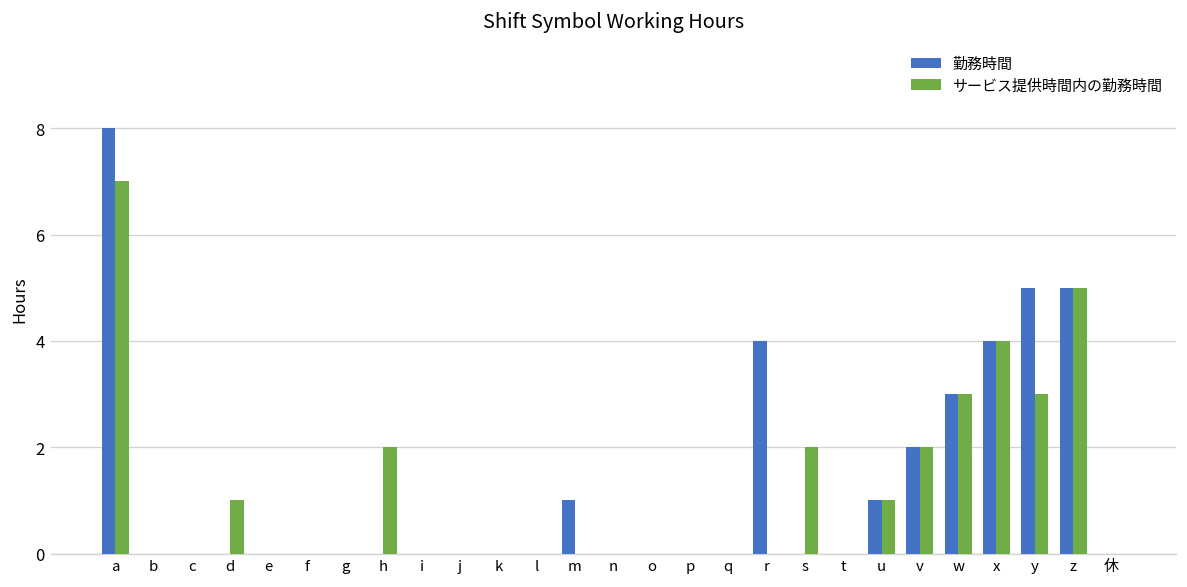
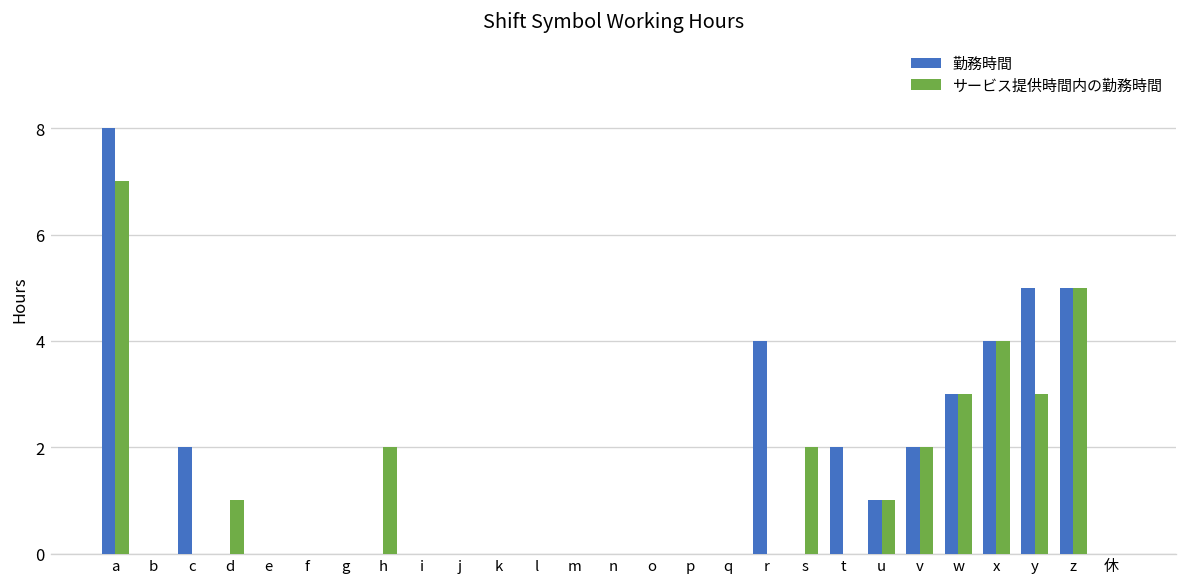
  {
    "勤務時間": {
      "a": 8,
      "b": 0,
-     "c": 0,
+     "c": 2,
      "d": 0,
      "e": 0,
      "f": 0,
      "g": 0,
      "h": 0,
      "i": 0,
      "j": 0,
      "k": 0,
      "l": 0,
-     "m": 1,
+     "m": 0,
      "n": 0,
      "o": 0,
      "p": 0,
      "q": 0,
      "r": 4,
      "s": 0,
-     "t": 0,
+     "t": 2,
      "u": 1,
      "v": 2,
      "w": 3,
      "x": 4,
      "y": 5,
      "z": 5,
      "休": 0
    },
    "サービス提供時間内の勤務時間": {
      "a": 7,
      "b": 0,
      "c": 0,
      "d": 1,
      "e": 0,
      "f": 0,
      "g": 0,
      "h": 2,
      "i": 0,
      "j": 0,
      "k": 0,
      "l": 0,
      "m": 0,
      "n": 0,
      "o": 0,
      "p": 0,
      "q": 0,
      "r": 0,
      "s": 2,
      "t": 0,
      "u": 1,
      "v": 2,
      "w": 3,
      "x": 4,
      "y": 3,
      "z": 5,
      "休": 0
    }
  }
